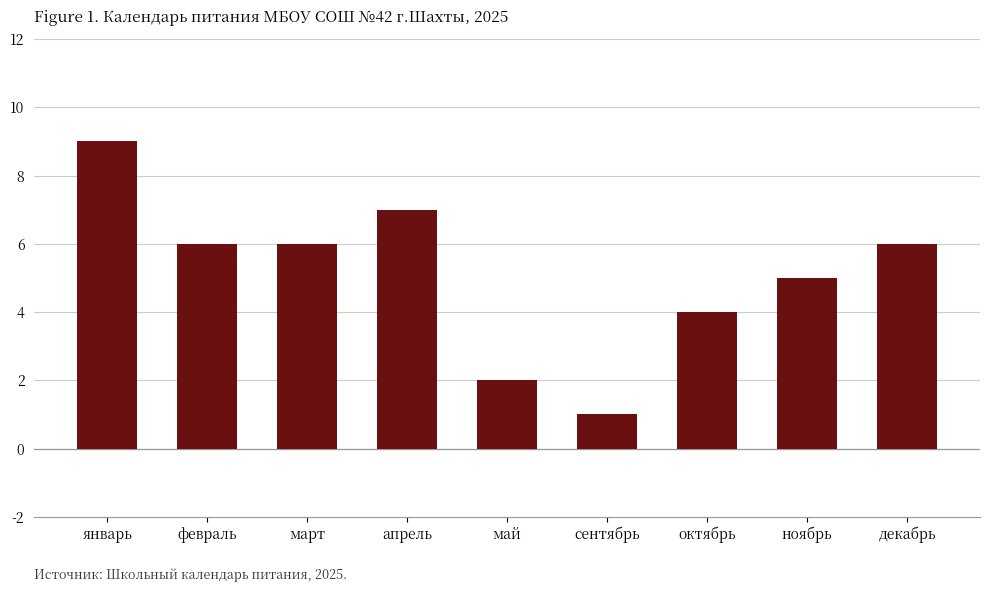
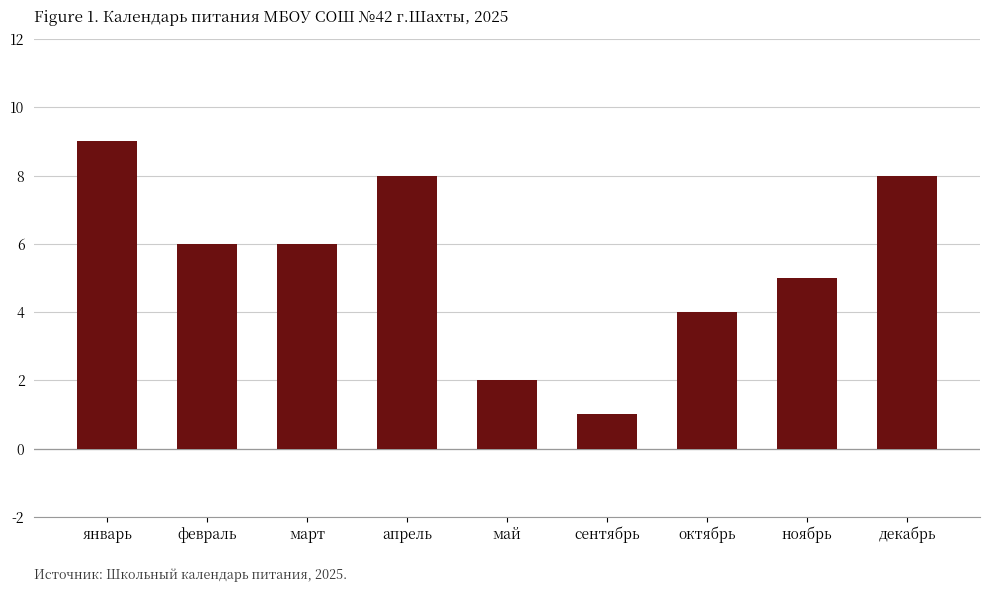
  {
    "январь": 9,
    "февраль": 6,
    "март": 6,
-   "апрель": 7,
+   "апрель": 8,
    "май": 2,
    "сентябрь": 1,
    "октябрь": 4,
    "ноябрь": 5,
-   "декабрь": 6
+   "декабрь": 8
  }
